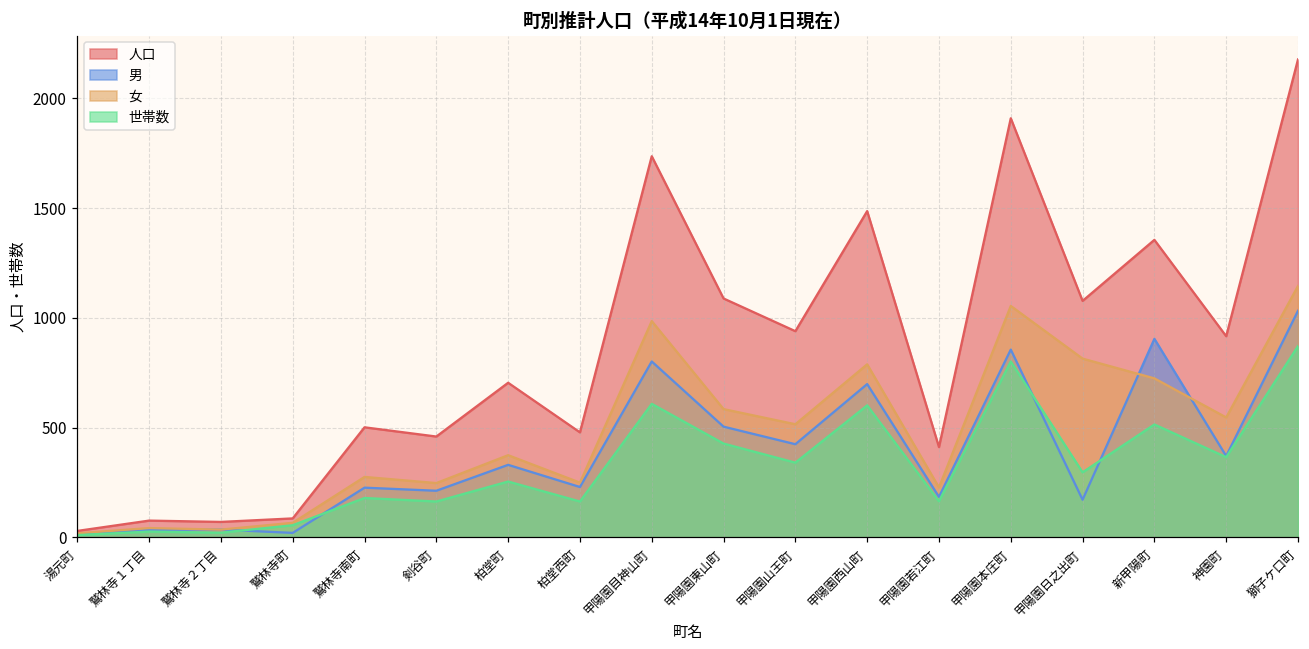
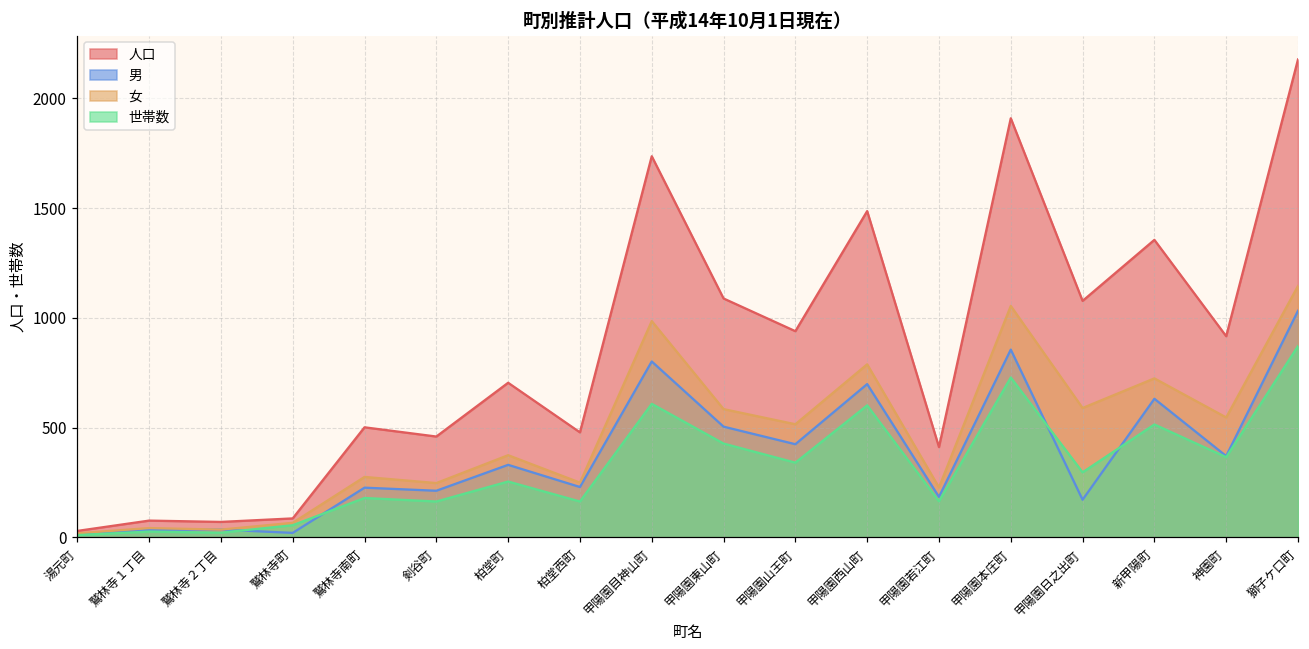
  {
    "人口": {
      "鷲林寺１丁目": 80,
      "鷲林寺２丁目": 70,
      "鷲林寺町": 90,
      "鷲林寺南町": 500,
      "剣谷町": 460,
      "柏堂町": 700,
      "柏堂西町": 480,
      "甲陽園目神山町": 1740,
      "甲陽園東山町": 1090,
      "甲陽園山王町": 940,
      "甲陽園西山町": 1490,
      "甲陽園若江町": 410,
      "甲陽園本庄町": 1910,
      "甲陽園日之出町": 1080,
      "新甲陽町": 1360,
      "神園町": 920,
      "獅子ケ口町": 2180
    },
    "男": {
      "鷲林寺町": 20,
      "鷲林寺南町": 230,
      "剣谷町": 210,
      "柏堂町": 330,
      "柏堂西町": 230,
      "甲陽園目神山町": 800,
      "甲陽園東山町": 500,
      "甲陽園山王町": 420,
      "甲陽園西山町": 700,
      "甲陽園若江町": 180,
      "甲陽園本庄町": 860,
      "甲陽園日之出町": 170,
-     "新甲陽町": 900,
+     "新甲陽町": 630,
      "獅子ケ口町": 1030
    },
    "女": {
      "鷲林寺南町": 280,
      "剣谷町": 250,
      "柏堂町": 370,
      "柏堂西町": 250,
      "甲陽園目神山町": 990,
      "甲陽園東山町": 580,
      "甲陽園山王町": 520,
      "甲陽園西山町": 790,
      "甲陽園若江町": 230,
      "甲陽園本庄町": 1050,
-     "甲陽園日之出町": 810,
+     "甲陽園日之出町": 590,
      "新甲陽町": 720,
      "神園町": 550,
      "獅子ケ口町": 1150
    },
    "世帯数": {
      "鷲林寺２丁目": 20,
      "鷲林寺南町": 180,
      "剣谷町": 160,
      "柏堂町": 250,
      "柏堂西町": 160,
      "甲陽園目神山町": 610,
      "甲陽園東山町": 430,
      "甲陽園山王町": 340,
      "甲陽園西山町": 600,
      "甲陽園若江町": 160,
-     "甲陽園本庄町": 800,
+     "甲陽園本庄町": 730,
      "甲陽園日之出町": 300,
      "新甲陽町": 510,
      "獅子ケ口町": 870
    }
  }
